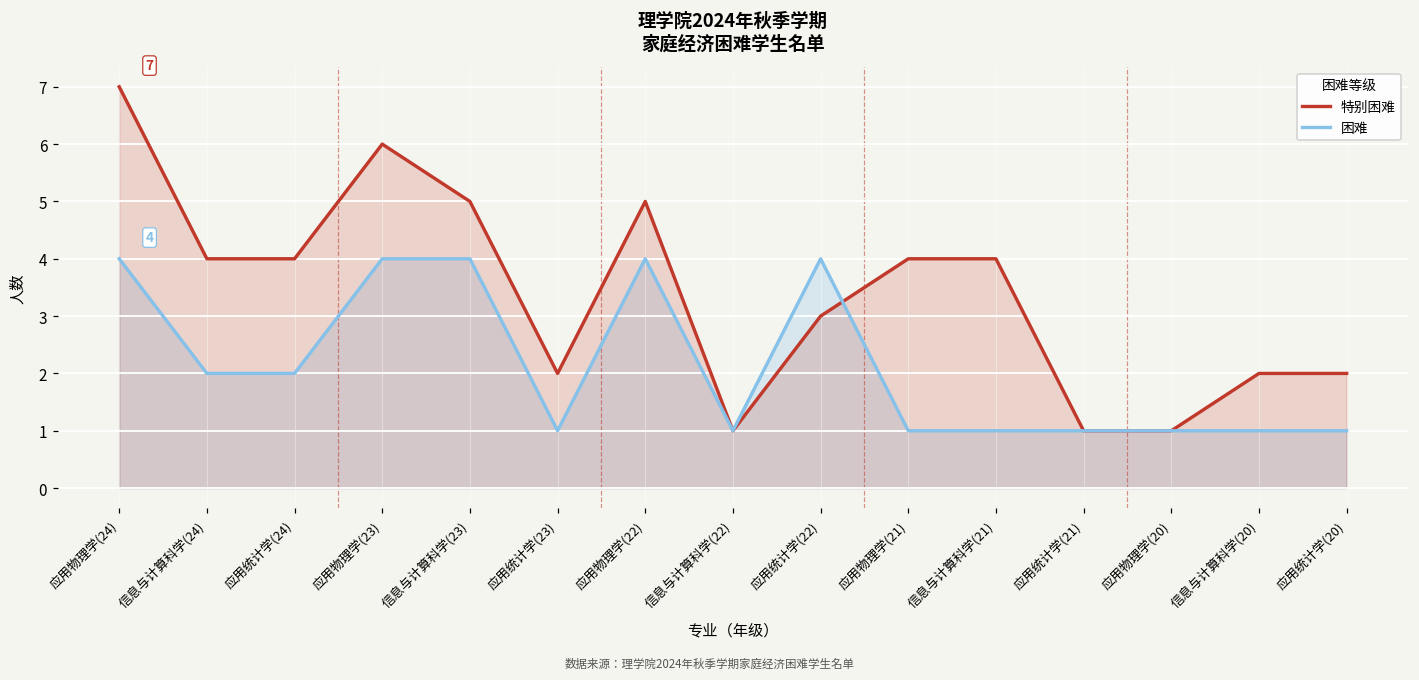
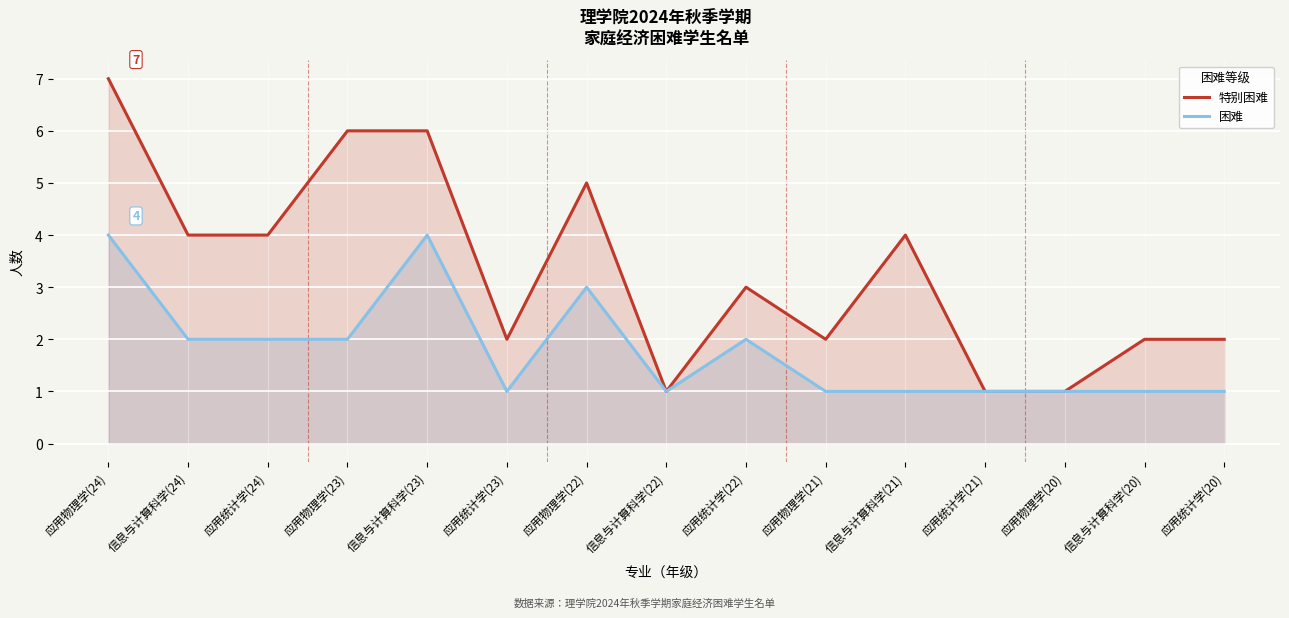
  {
    "特别困难": {
      "信息与计算科学(24)": 4,
      "应用统计学(24)": 4,
      "应用物理学(23)": 6,
-     "信息与计算科学(23)": 5,
+     "信息与计算科学(23)": 6,
      "应用统计学(23)": 2,
      "应用物理学(22)": 5,
      "应用统计学(22)": 3,
-     "应用物理学(21)": 4,
+     "应用物理学(21)": 2,
      "信息与计算科学(21)": 4,
      "信息与计算科学(20)": 2,
      "应用统计学(20)": 2
    },
    "困难": {
      "信息与计算科学(24)": 2,
      "应用统计学(24)": 2,
-     "应用物理学(23)": 4,
+     "应用物理学(23)": 2,
      "信息与计算科学(23)": 4,
      "应用统计学(23)": 1,
-     "应用物理学(22)": 4,
-     "应用统计学(22)": 4,
+     "应用物理学(22)": 3,
+     "应用统计学(22)": 2,
      "应用物理学(21)": 1,
      "信息与计算科学(21)": 1,
      "信息与计算科学(20)": 1,
      "应用统计学(20)": 1
    }
  }
